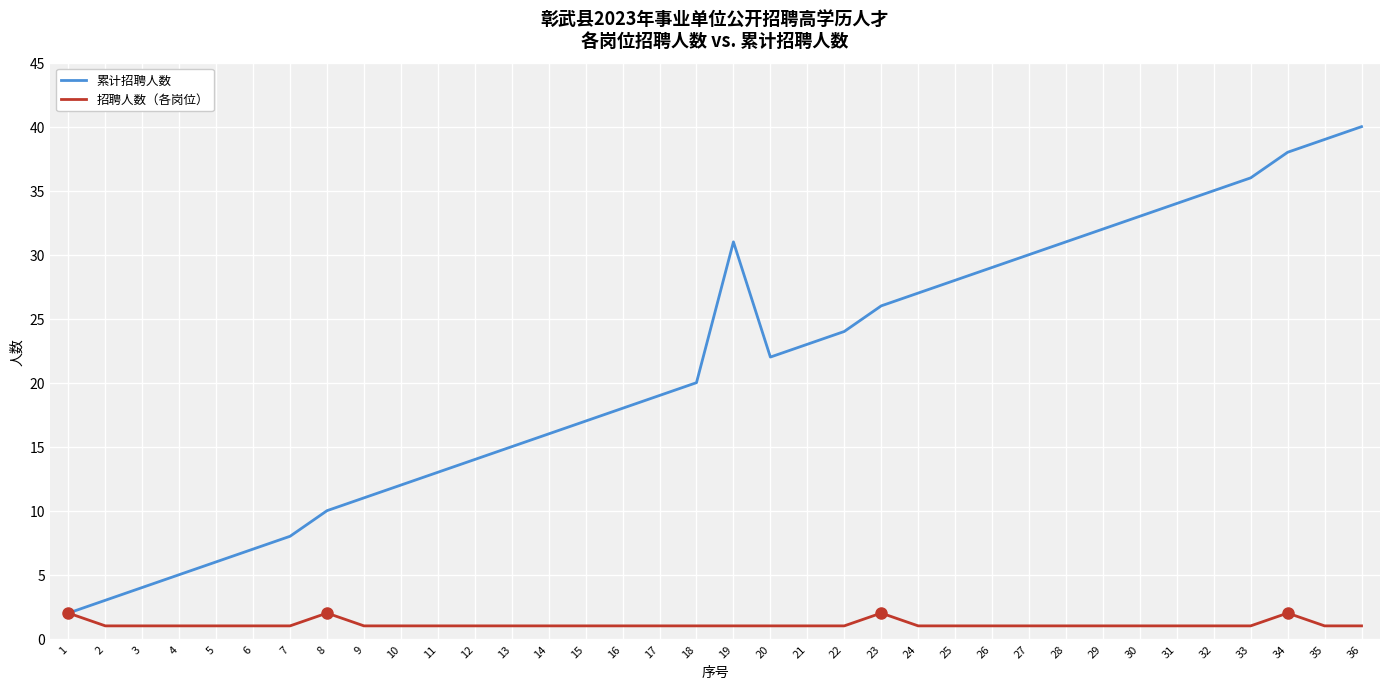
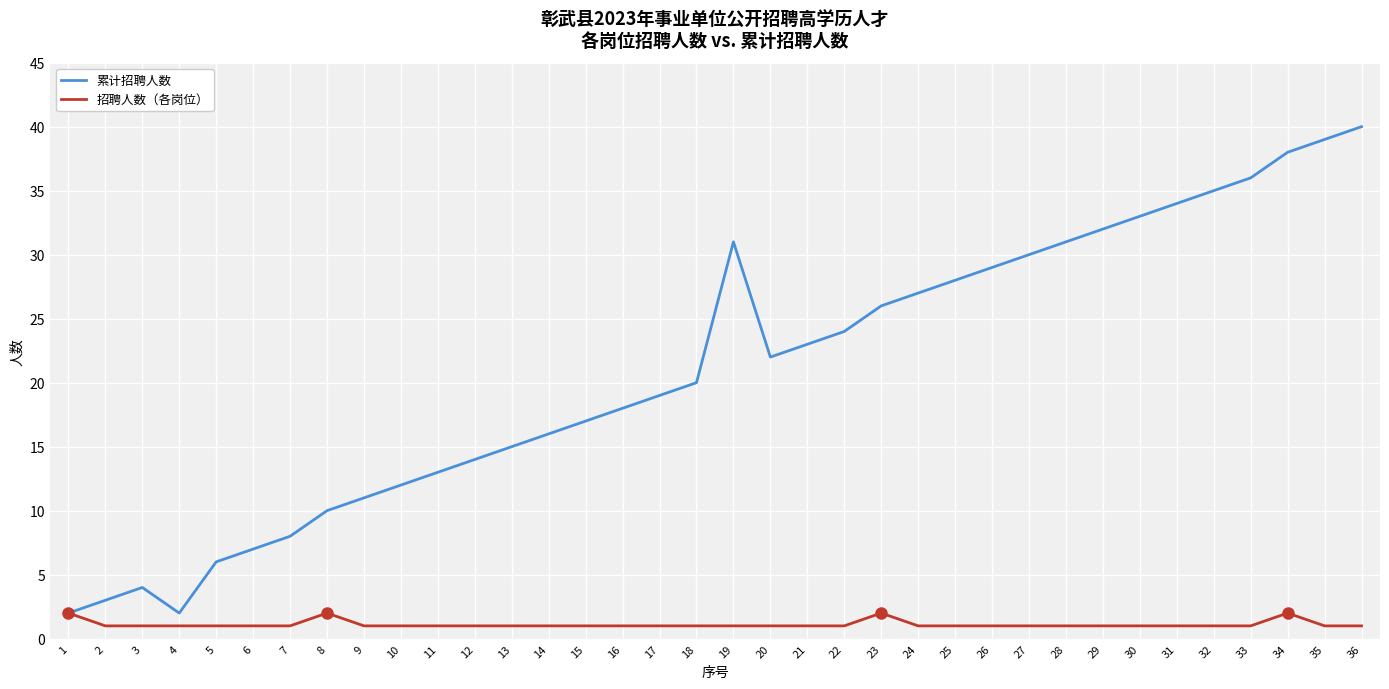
  {
    "累计招聘人数": {
      "2": 3,
      "3": 4,
-     "4": 5,
+     "4": 2,
      "5": 6,
      "6": 7,
      "7": 8,
      "8": 10,
      "9": 11,
      "10": 12,
      "11": 13,
      "12": 14,
      "13": 15,
      "14": 16,
      "15": 17,
      "16": 18,
      "17": 19,
      "18": 20,
      "19": 31,
      "20": 22,
      "21": 23,
      "22": 24,
      "23": 26,
      "24": 27,
      "25": 28,
      "26": 29,
      "27": 30,
      "28": 31,
      "29": 32,
      "30": 33,
      "31": 34,
      "32": 35,
      "33": 36,
      "34": 38,
      "35": 39,
      "36": 40
    }
  }
